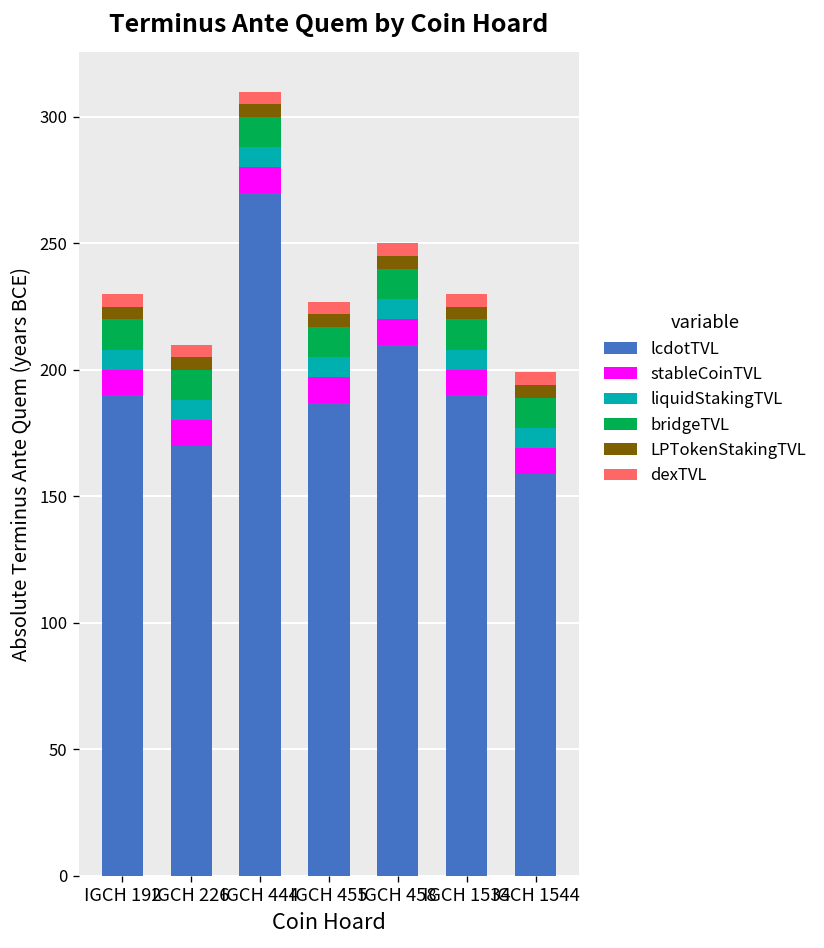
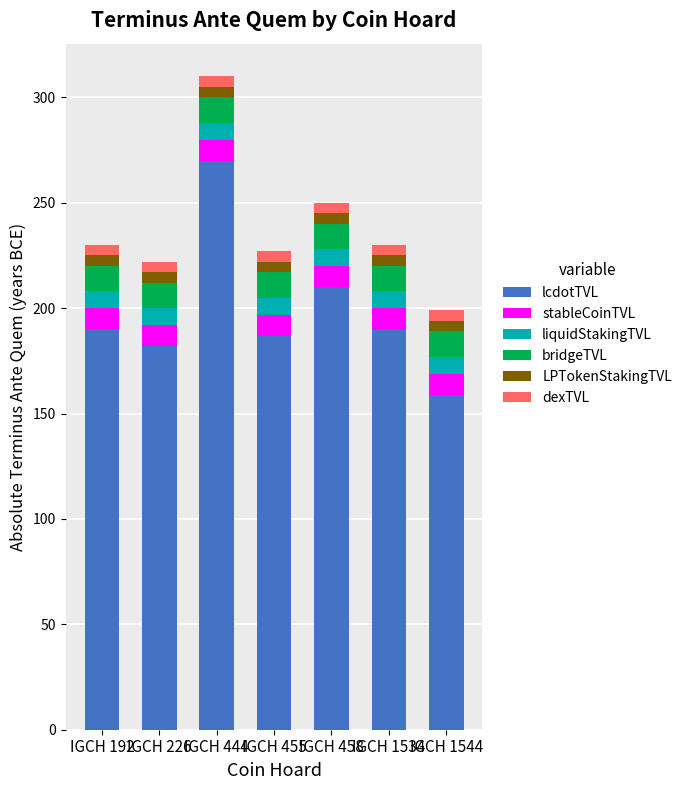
  {
    "lcdotTVL": {
      "IGCH 192": 190,
-     "IGCH 226": 170,
+     "IGCH 226": 182,
      "IGCH 444": 270,
      "IGCH 455": 187
    },
    "stableCoinTVL": {
      "IGCH 192": 10,
      "IGCH 226": 10,
      "IGCH 444": 10,
      "IGCH 455": 10
    },
    "liquidStakingTVL": {
      "IGCH 192": 8,
      "IGCH 226": 8,
      "IGCH 444": 8,
      "IGCH 455": 8
    },
    "bridgeTVL": {
      "IGCH 192": 12,
      "IGCH 226": 12,
      "IGCH 444": 12,
      "IGCH 455": 12
    },
    "LPTokenStakingTVL": {
      "IGCH 192": 5,
      "IGCH 226": 5,
      "IGCH 444": 5,
      "IGCH 455": 5
    },
    "dexTVL": {
      "IGCH 192": 5,
      "IGCH 226": 5,
      "IGCH 444": 5,
      "IGCH 455": 5
    }
  }
